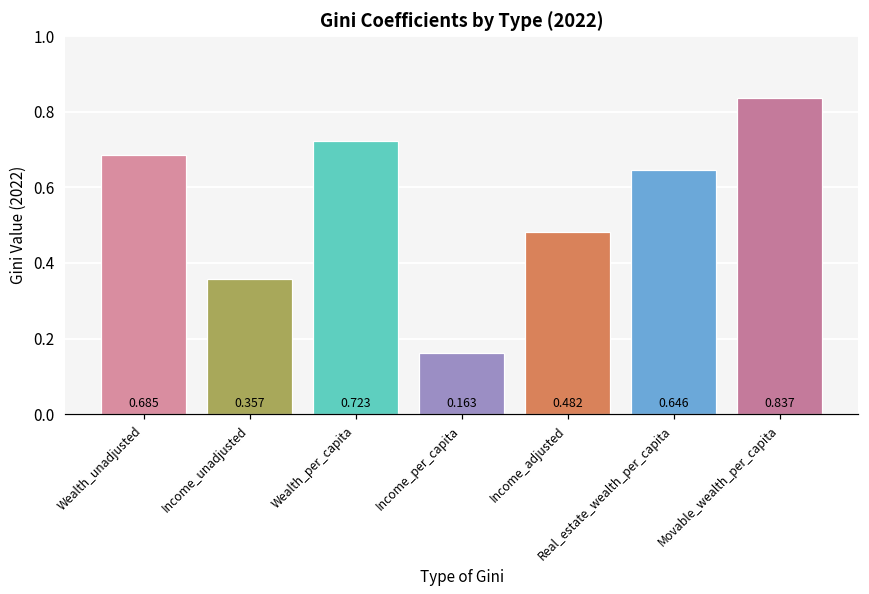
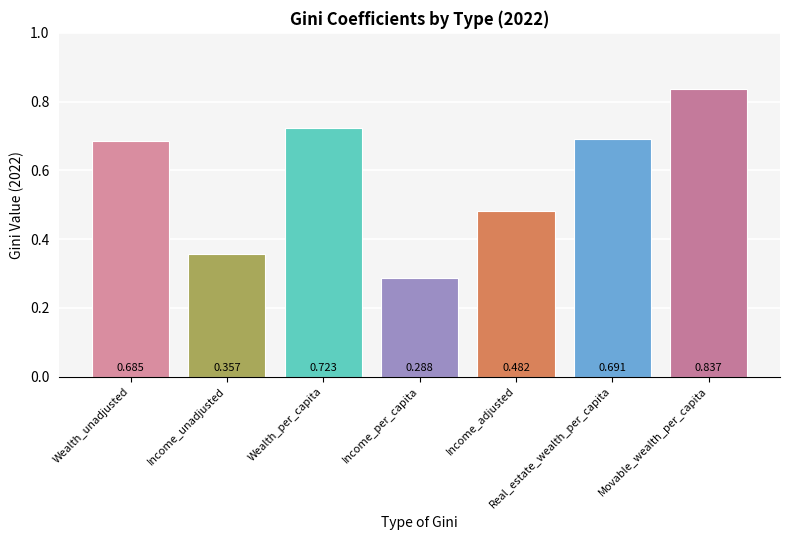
  {
    "Wealth_unadjusted": 0.685,
    "Income_unadjusted": 0.357,
    "Wealth_per_capita": 0.723,
-   "Income_per_capita": 0.163,
+   "Income_per_capita": 0.288,
    "Income_adjusted": 0.482,
-   "Real_estate_wealth_per_capita": 0.646,
+   "Real_estate_wealth_per_capita": 0.691,
    "Movable_wealth_per_capita": 0.837
  }
